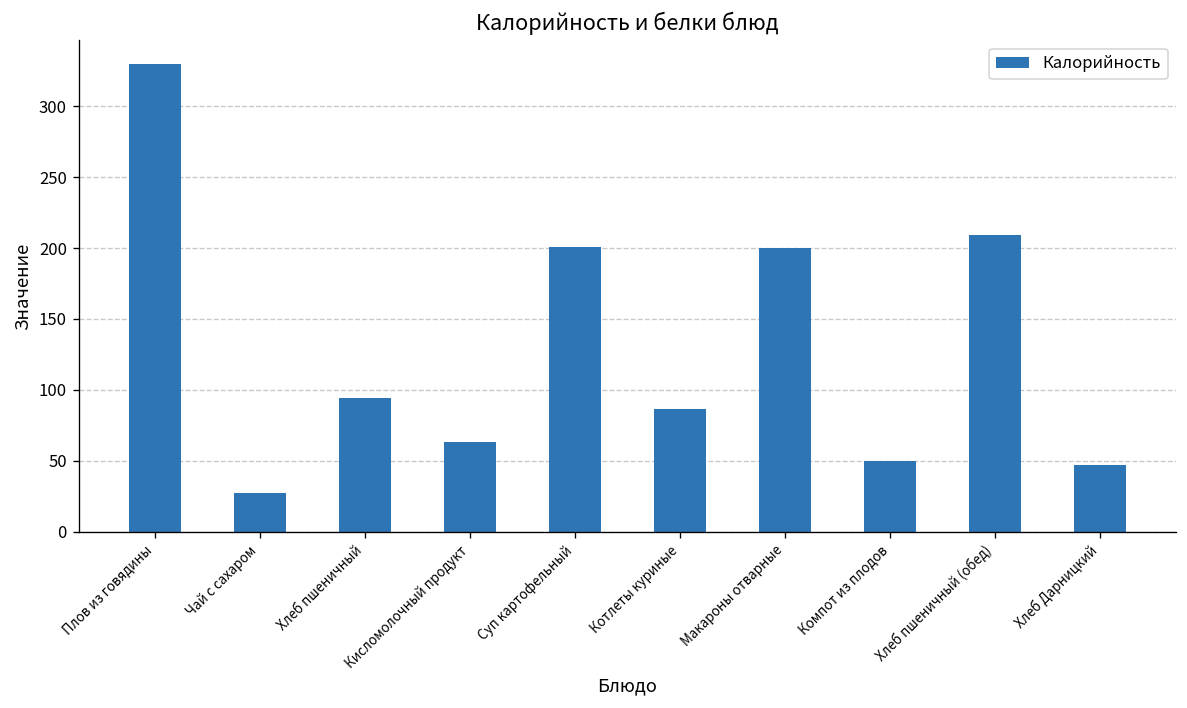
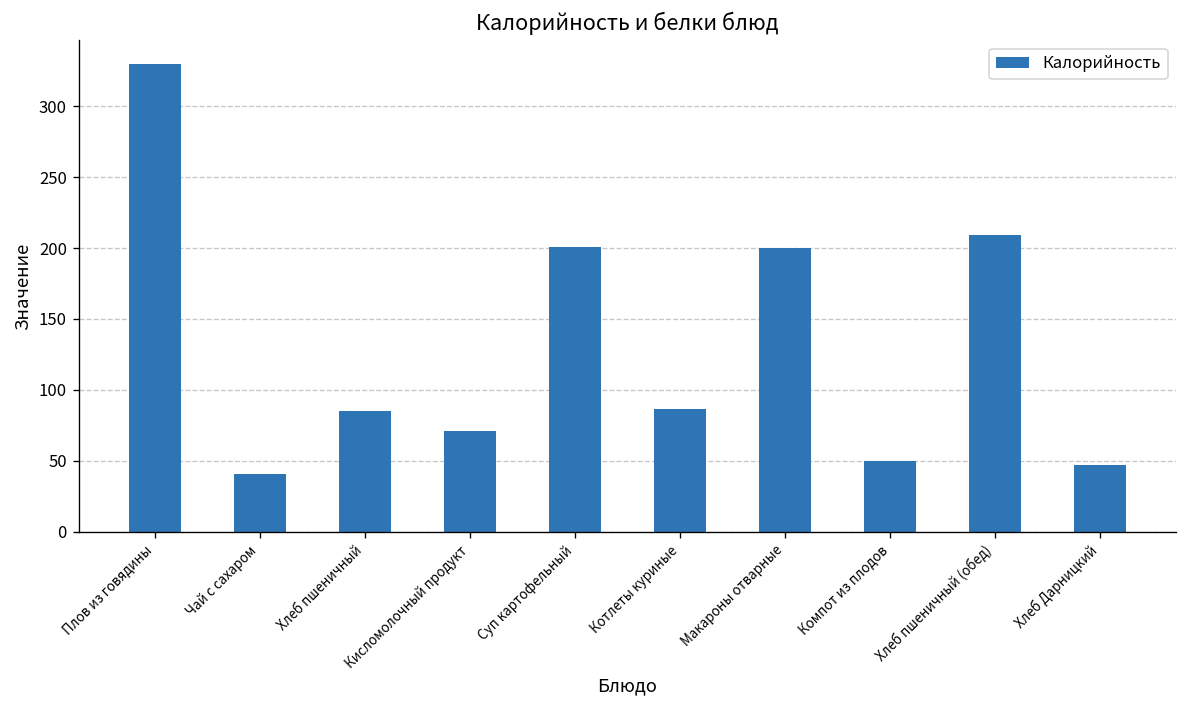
  {
    "Плов из говядины": 330,
-   "Чай с сахаром": 27,
-   "Хлеб пшеничный": 94,
-   "Кисломолочный продукт": 63,
+   "Чай с сахаром": 41,
+   "Хлеб пшеничный": 85,
+   "Кисломолочный продукт": 71,
    "Суп картофельный": 201,
    "Котлеты куриные": 86,
    "Макароны отварные": 200,
    "Компот из плодов": 50,
    "Хлеб пшеничный (обед)": 209,
    "Хлеб Дарницкий": 47
  }
